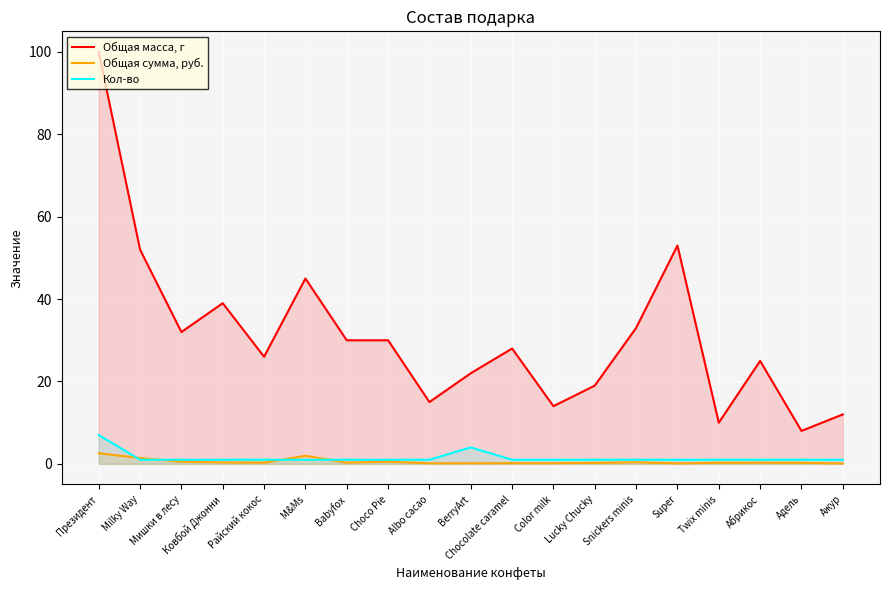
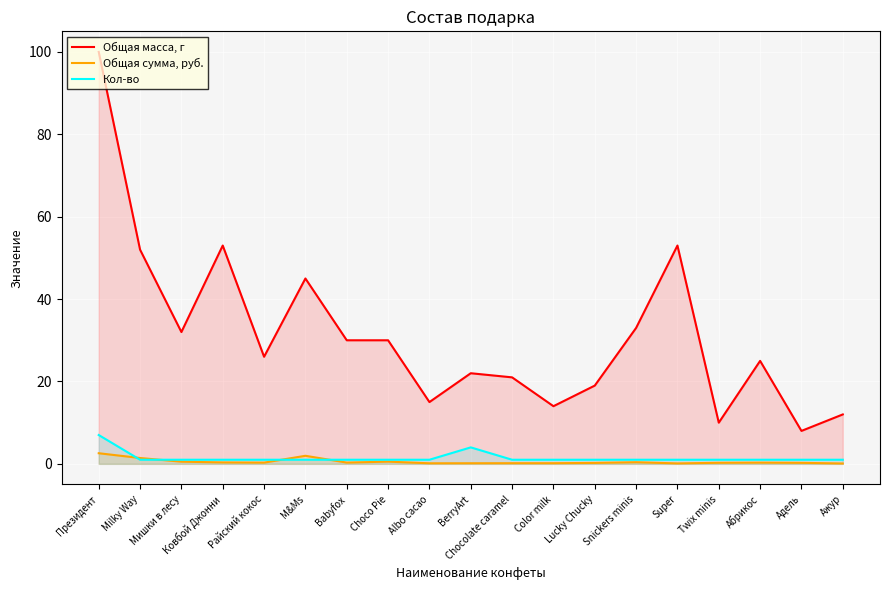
  {
    "Общая масса, г": {
      "Milky Way": 52,
      "Мишки в лесу": 32,
-     "Ковбой Джонни": 39,
+     "Ковбой Джонни": 53,
      "Райский кокос": 26,
      "M&Ms": 45,
      "Babyfox": 30,
      "Choco Pie": 30,
      "Albo cacao": 15,
      "BerryArt": 22,
-     "Chocolate caramel": 28,
+     "Chocolate caramel": 21,
      "Color milk": 14,
      "Lucky Chucky": 19,
      "Snickers minis": 33,
      "Super": 53,
      "Twix minis": 10,
      "Абрикос": 25,
      "Адель": 8,
      "Ажур": 12
    },
    "Общая сумма, руб.": {
      "Президент": 3,
      "Ковбой Джонни": 0,
      "Райский кокос": 0,
      "M&Ms": 2,
      "Babyfox": 0,
      "Albo cacao": 0,
      "BerryArt": 0,
      "Chocolate caramel": 0,
      "Color milk": 0,
      "Lucky Chucky": 0,
      "Super": 0,
      "Twix minis": 0,
      "Абрикос": 0,
      "Адель": 0,
      "Ажур": 0
    },
    "Кол-во": {
      "Президент": 7,
      "Ковбой Джонни": 1,
      "Райский кокос": 1,
      "M&Ms": 1,
      "Babyfox": 1,
      "Albo cacao": 1,
      "BerryArt": 4,
      "Chocolate caramel": 1,
      "Color milk": 1,
      "Lucky Chucky": 1,
      "Super": 1,
      "Twix minis": 1,
      "Абрикос": 1,
      "Адель": 1,
      "Ажур": 1
    }
  }
